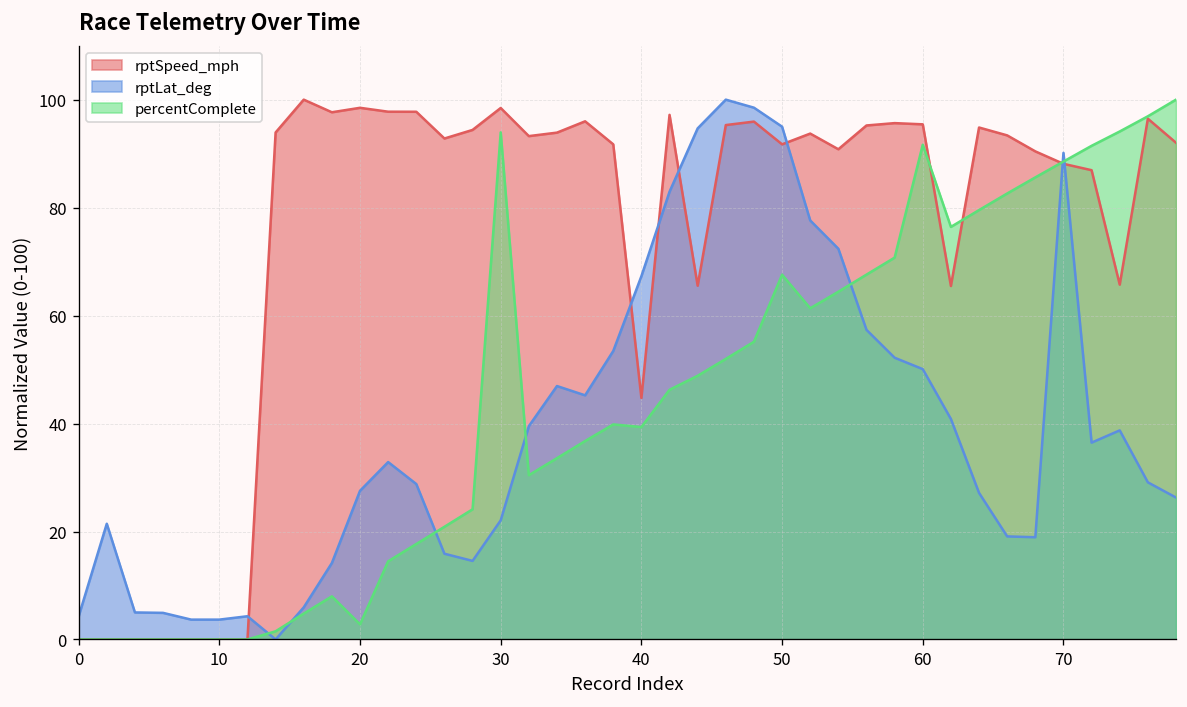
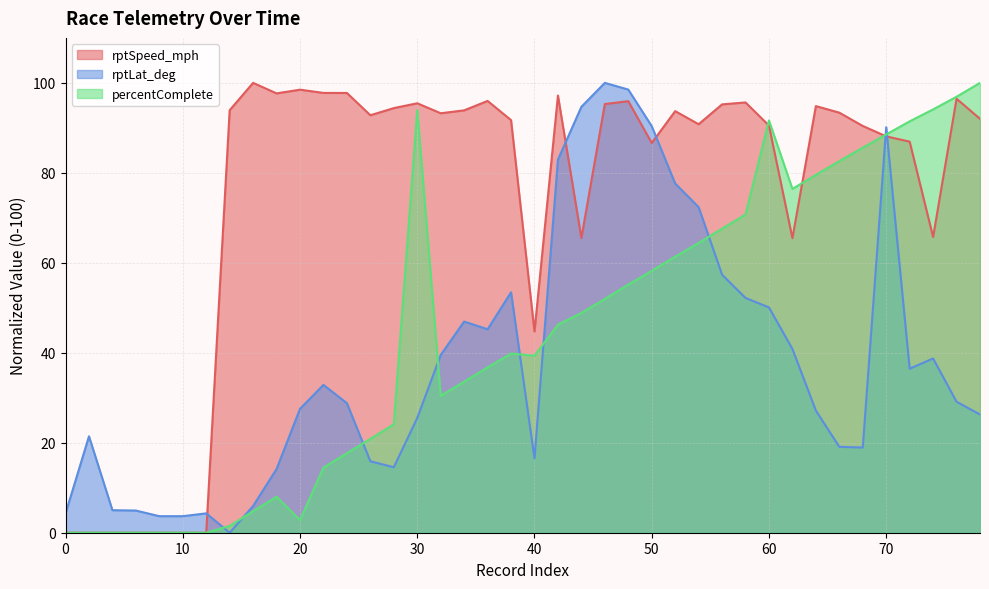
  {
    "rptSpeed_mph": {
      "20": 98,
-     "30": 98,
+     "30": 95,
      "40": 45,
-     "50": 92,
-     "60": 95
+     "50": 87,
+     "60": 91
    },
    "rptLat_deg": {
      "0": 4,
      "10": 4,
      "20": 28,
-     "30": 22,
-     "40": 67,
-     "50": 95,
+     "30": 26,
+     "40": 17,
+     "50": 90,
      "60": 50,
      "70": 90
    },
    "percentComplete": {
      "20": 3,
      "30": 94,
      "40": 39,
-     "50": 68,
+     "50": 58,
      "60": 92
    }
  }
